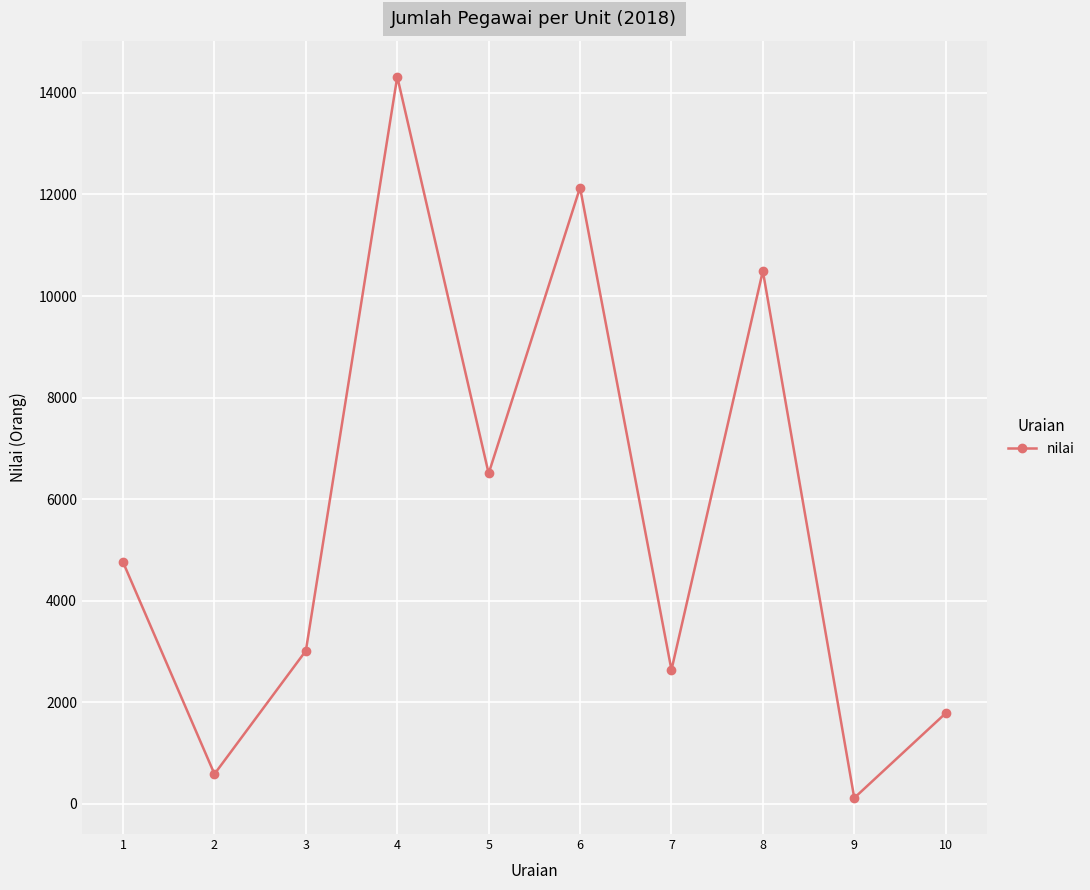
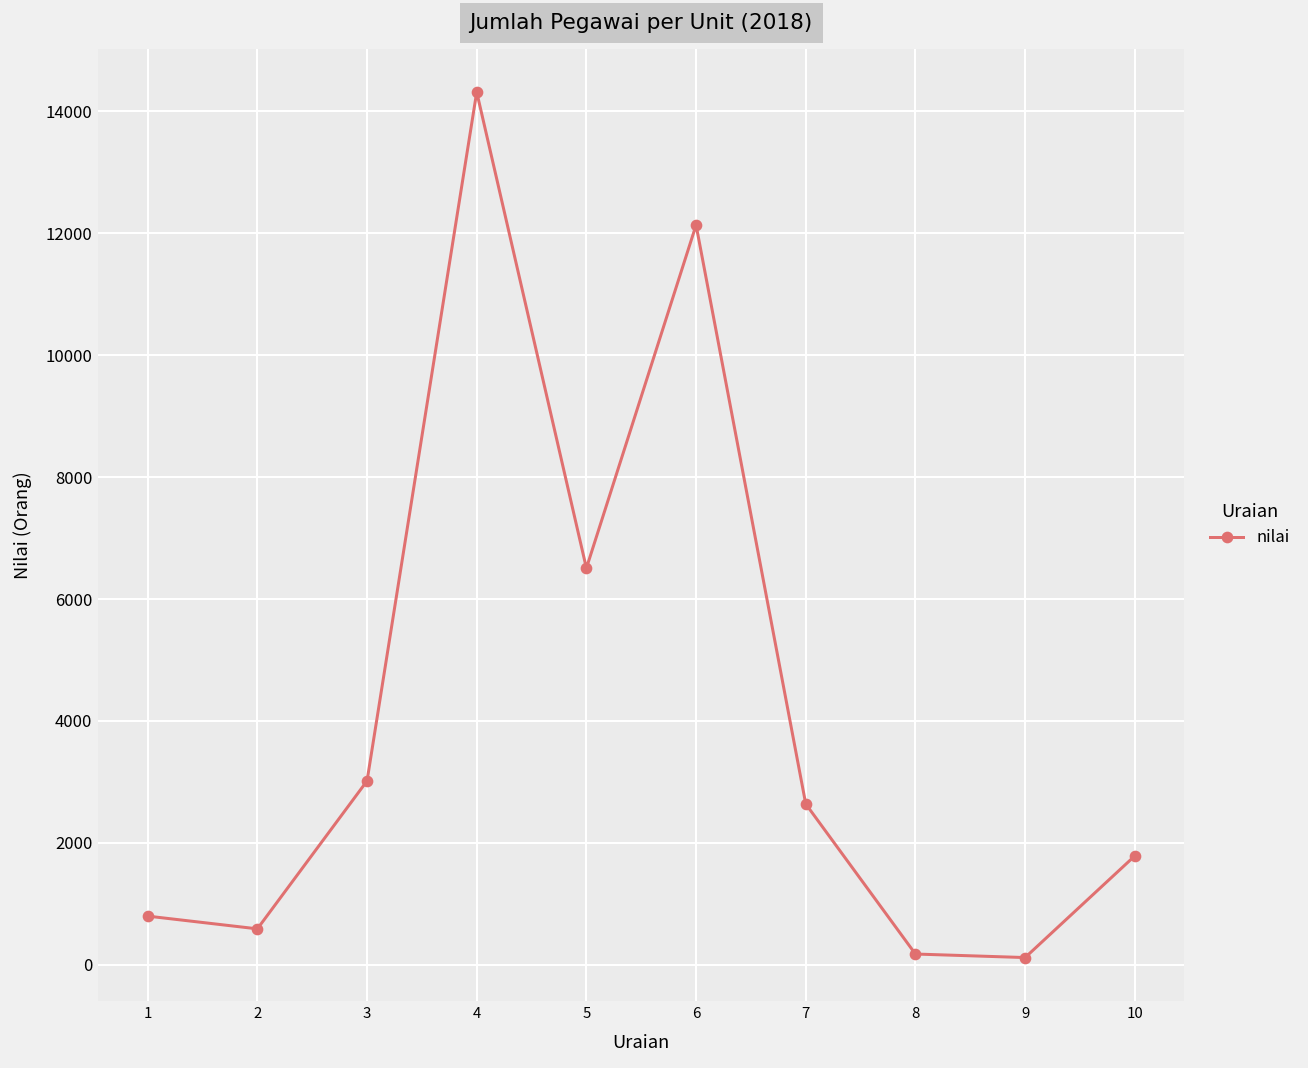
  {
-   "1": 4800,
+   "1": 800,
    "2": 600,
    "3": 3000,
    "4": 14300,
    "5": 6500,
    "6": 12100,
    "7": 2600,
-   "8": 10500,
+   "8": 200,
    "9": 100,
    "10": 1800
  }
